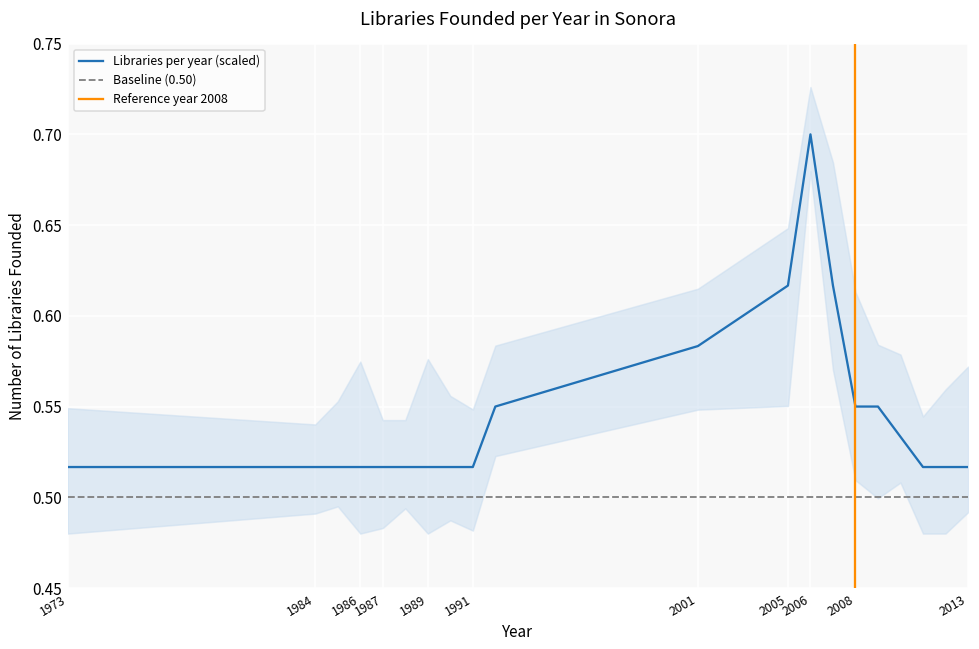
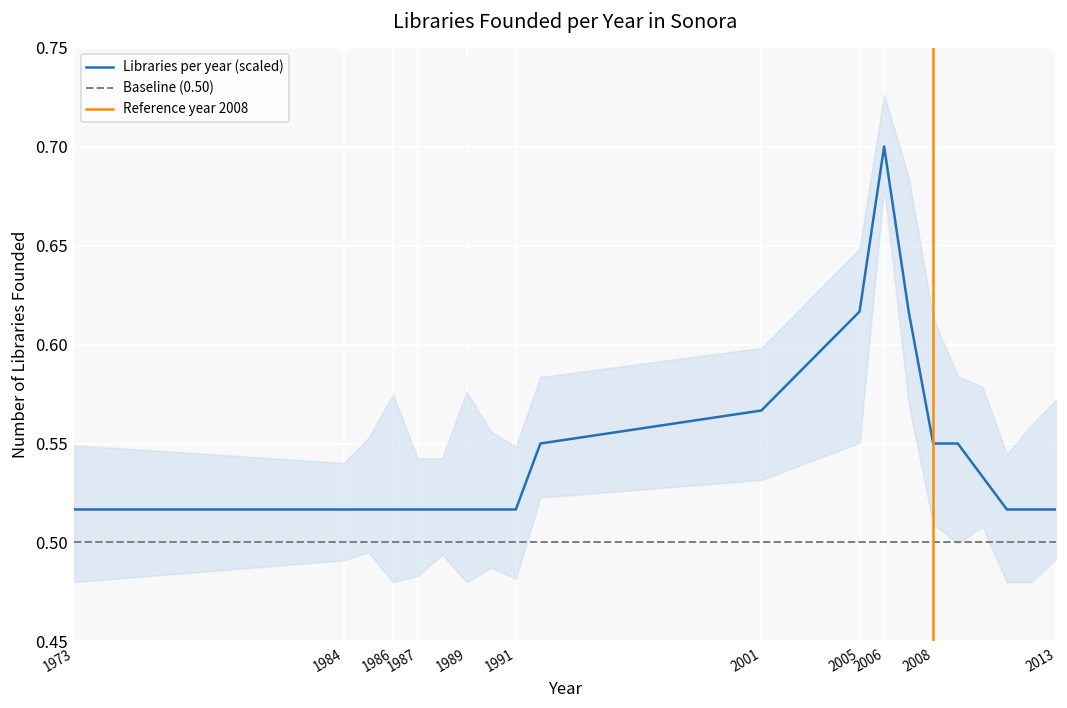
  {
    "Libraries per year (scaled)": {
      "1973": 0.517,
      "1984": 0.517,
      "1986": 0.517,
      "1987": 0.517,
      "1989": 0.517,
      "1991": 0.517,
-     "2001": 0.583,
+     "2001": 0.567,
      "2005": 0.617,
      "2006": 0.700,
      "2008": 0.550,
      "2013": 0.517
    }
  }
